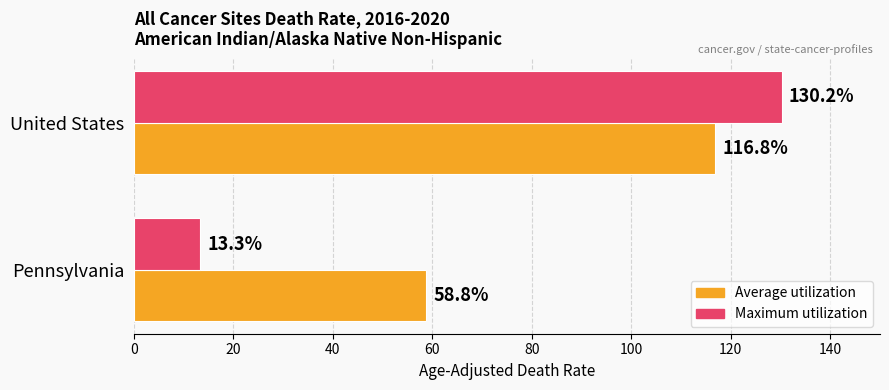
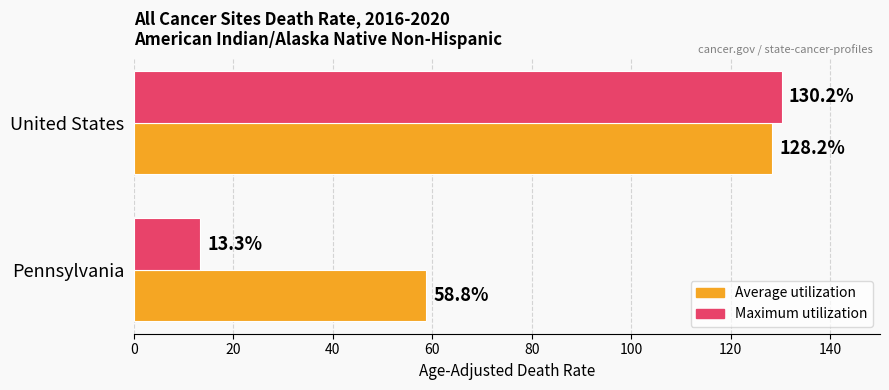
  {
    "Average utilization": {
-     "United States": "116.8%",
+     "United States": "128.2%",
      "Pennsylvania": "58.8%"
    },
    "Maximum utilization": {
      "United States": "130.2%",
      "Pennsylvania": "13.3%"
    }
  }
